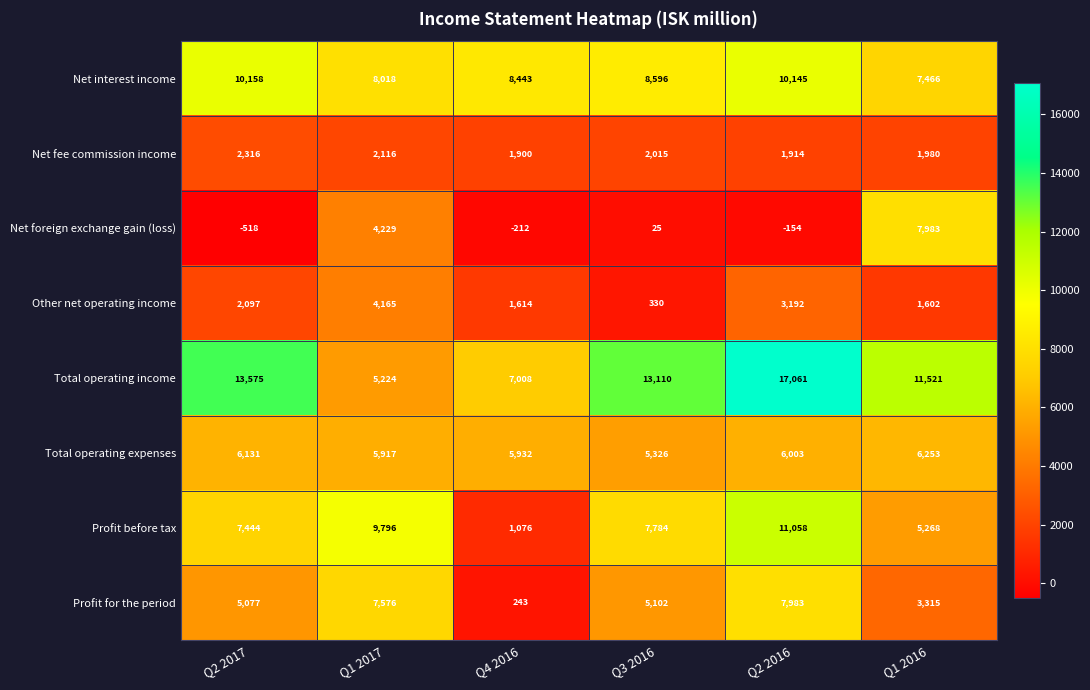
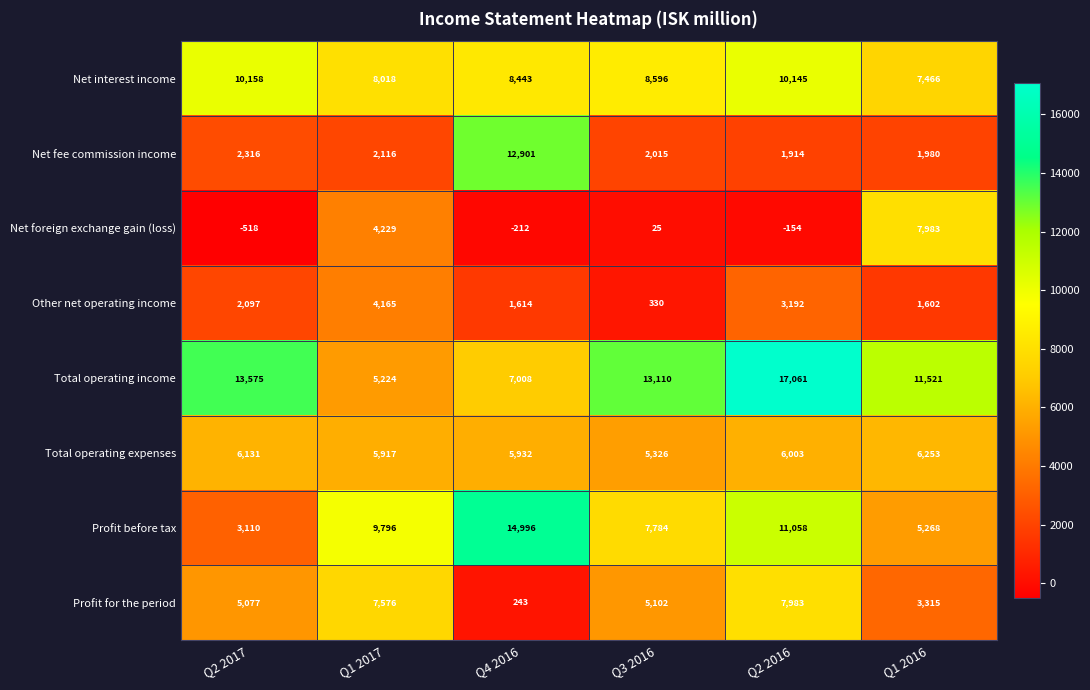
  {
    "Net interest income": {
      "Q2 2017": "10,158",
      "Q1 2017": "8,018",
      "Q4 2016": "8,443",
      "Q3 2016": "8,596",
      "Q2 2016": "10,145",
      "Q1 2016": "7,466"
    },
    "Net fee commission income": {
      "Q2 2017": "2,316",
      "Q1 2017": "2,116",
-     "Q4 2016": "1,900",
+     "Q4 2016": "12,901",
      "Q3 2016": "2,015",
      "Q2 2016": "1,914",
      "Q1 2016": "1,980"
    },
    "Net foreign exchange gain (loss)": {
      "Q2 2017": "-518",
      "Q1 2017": "4,229",
      "Q4 2016": "-212",
      "Q3 2016": "25",
      "Q2 2016": "-154",
      "Q1 2016": "7,983"
    },
    "Other net operating income": {
      "Q2 2017": "2,097",
      "Q1 2017": "4,165",
      "Q4 2016": "1,614",
      "Q3 2016": "330",
      "Q2 2016": "3,192",
      "Q1 2016": "1,602"
    },
    "Total operating income": {
      "Q2 2017": "13,575",
      "Q1 2017": "5,224",
      "Q4 2016": "7,008",
      "Q3 2016": "13,110",
      "Q2 2016": "17,061",
      "Q1 2016": "11,521"
    },
    "Total operating expenses": {
      "Q2 2017": "6,131",
      "Q1 2017": "5,917",
      "Q4 2016": "5,932",
      "Q3 2016": "5,326",
      "Q2 2016": "6,003",
      "Q1 2016": "6,253"
    },
    "Profit before tax": {
-     "Q2 2017": "7,444",
+     "Q2 2017": "3,110",
      "Q1 2017": "9,796",
-     "Q4 2016": "1,076",
+     "Q4 2016": "14,996",
      "Q3 2016": "7,784",
      "Q2 2016": "11,058",
      "Q1 2016": "5,268"
    },
    "Profit for the period": {
      "Q2 2017": "5,077",
      "Q1 2017": "7,576",
      "Q4 2016": "243",
      "Q3 2016": "5,102",
      "Q2 2016": "7,983",
      "Q1 2016": "3,315"
    }
  }
